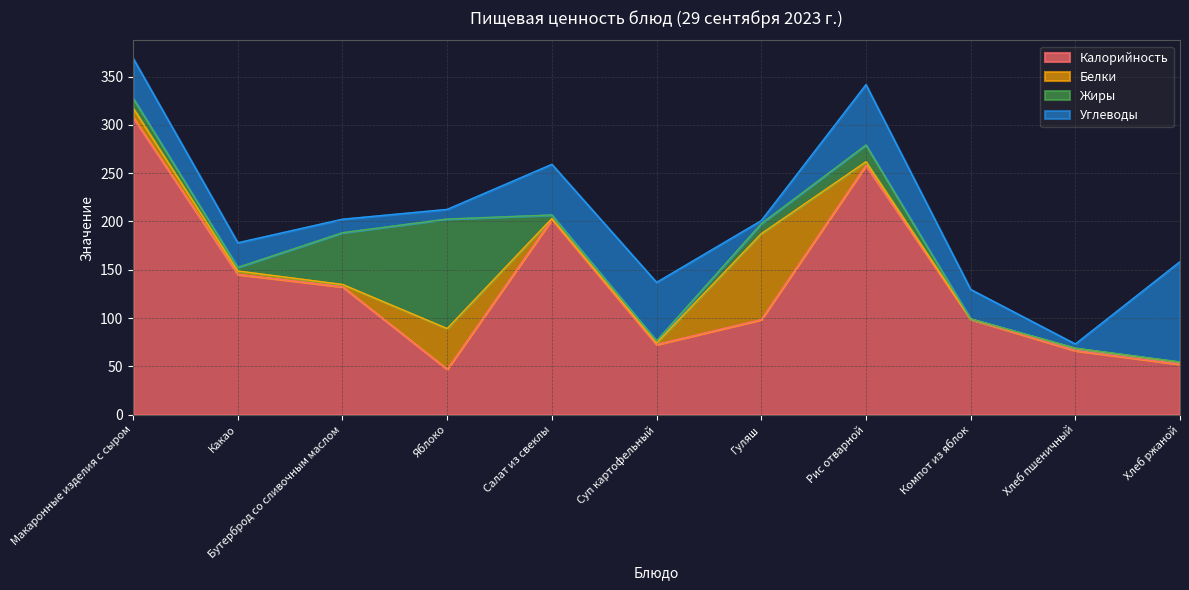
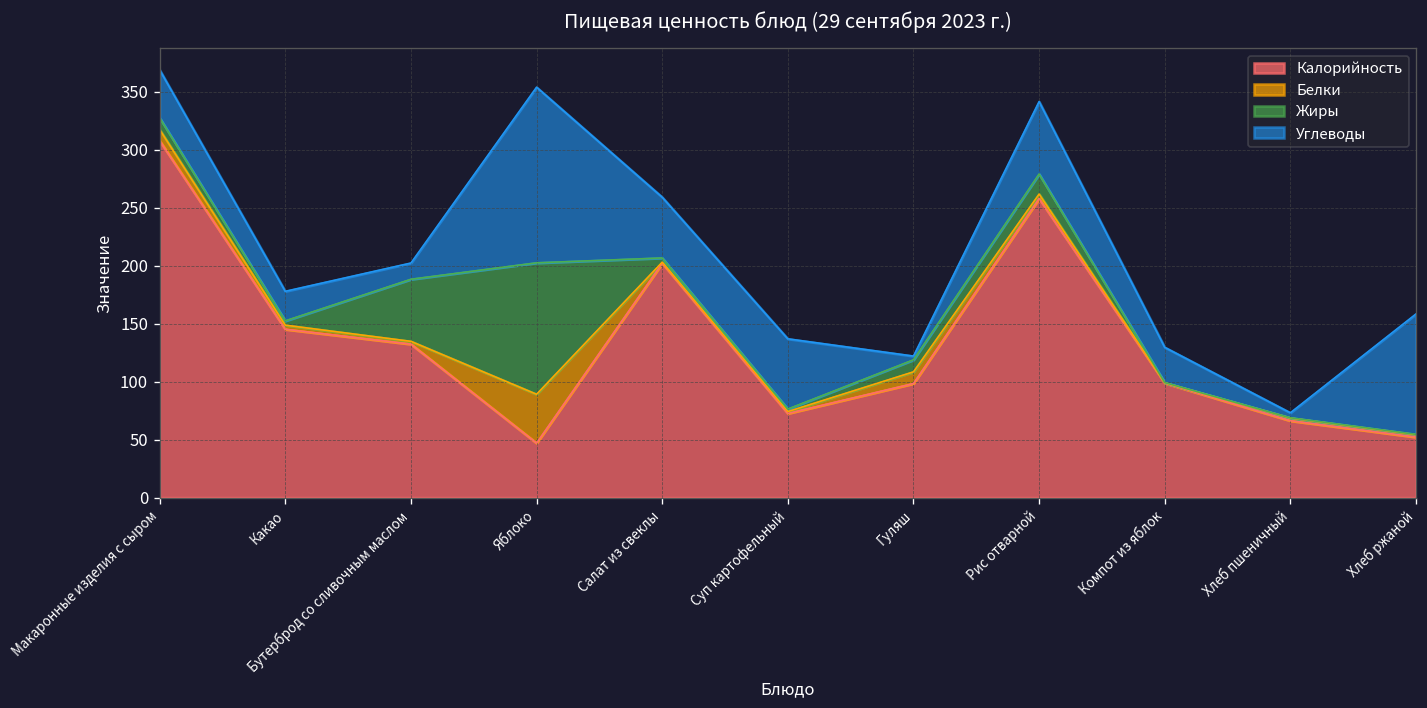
  {
    "Калорийность": {
      "Макаронные изделия с сыром": 310,
      "Какао": 150,
      "Яблоко": 50,
      "Гуляш": 100,
      "Рис отварной": 260
    },
    "Белки": {
      "Макаронные изделия с сыром": 10,
      "Какао": 0,
      "Яблоко": 40,
-     "Гуляш": 90,
+     "Гуляш": 10,
      "Рис отварной": 0
    },
    "Жиры": {
      "Макаронные изделия с сыром": 10,
      "Какао": 0,
      "Бутерброд со сливочным маслом": 50,
      "Яблоко": 110,
      "Салат из свеклы": 0,
      "Гуляш": 10,
      "Рис отварной": 20
    },
    "Углеводы": {
      "Макаронные изделия с сыром": 40,
      "Какао": 30,
      "Бутерброд со сливочным маслом": 10,
-     "Яблоко": 10,
+     "Яблоко": 150,
      "Салат из свеклы": 50,
      "Суп картофельный": 60,
      "Гуляш": 0,
      "Рис отварной": 60,
      "Компот из яблок": 30,
      "Хлеб пшеничный": 0,
      "Хлеб ржаной": 100
    }
  }
